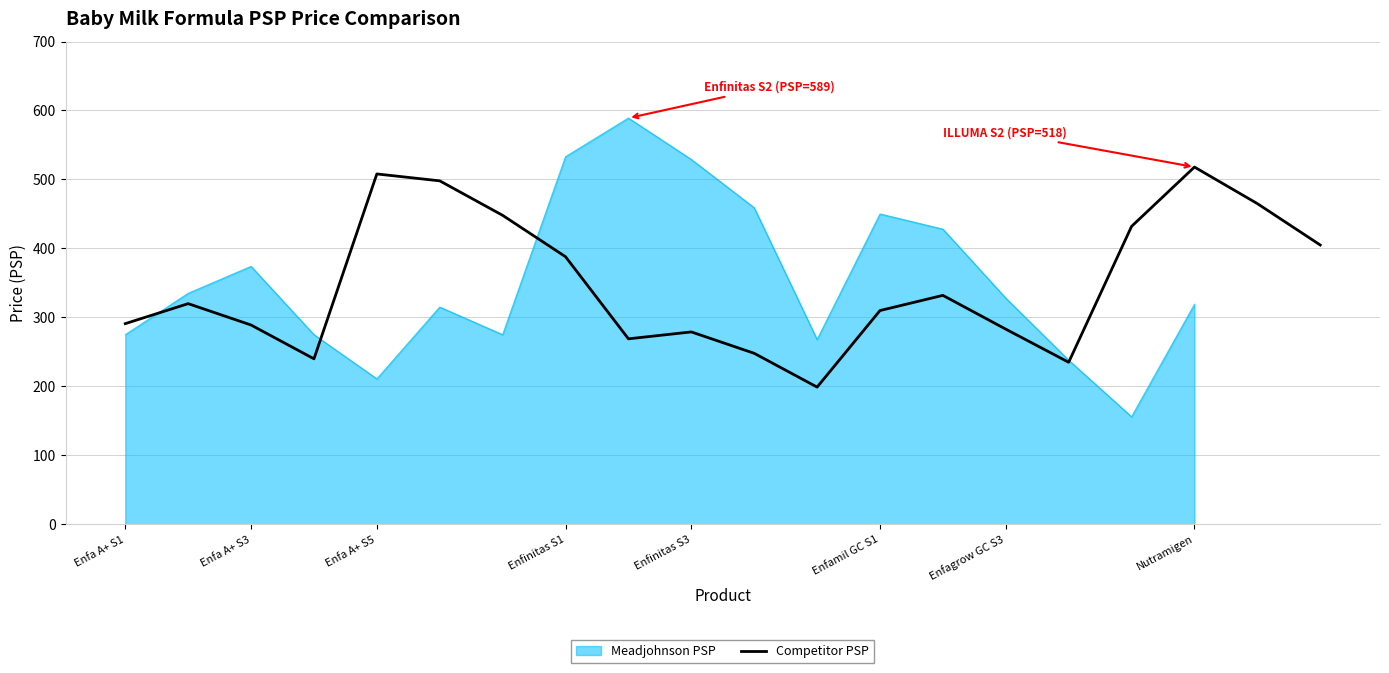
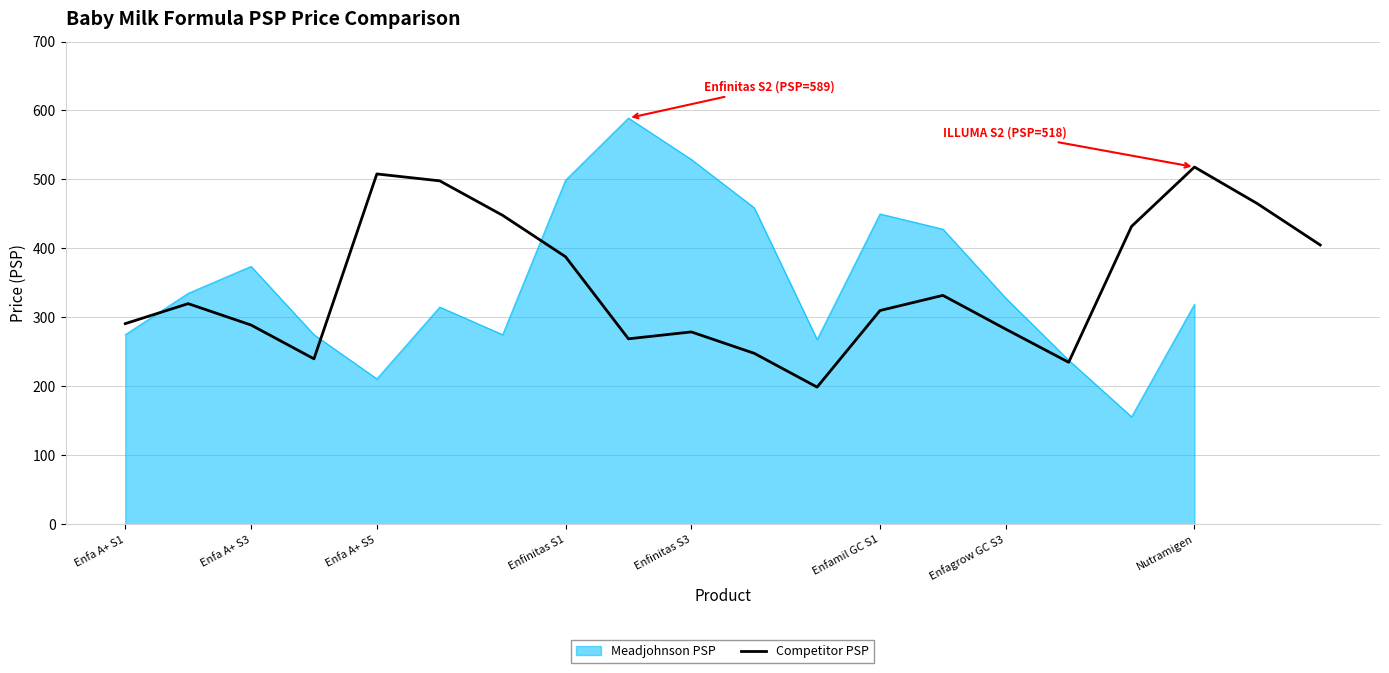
  {
    "Meadjohnson PSP": {
      "Enfa A+ S1": 280,
      "Enfa A+ S3": 370,
      "Enfa A+ S5": 210,
-     "Enfinitas S1": 530,
+     "Enfinitas S1": 500,
      "Enfinitas S3": 530,
      "Enfamil GC S1": 450,
      "Enfagrow GC S3": 330,
      "Nutramigen": 320
    },
    "Competitor PSP": {
      "Nutramigen": 518
    }
  }
